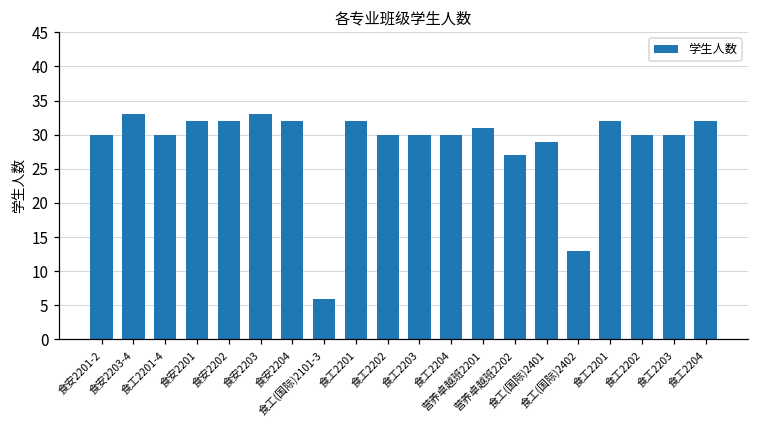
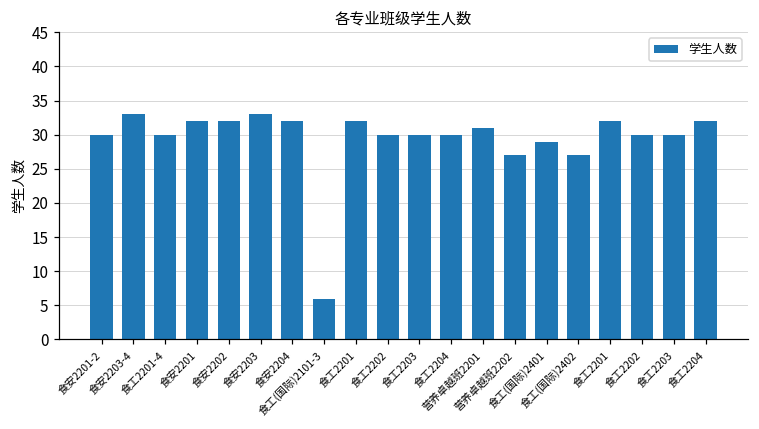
  {
    "食安2201-2": 30,
    "食安2203-4": 33,
    "食工2201-4": 30,
    "食安2201": 32,
    "食安2202": 32,
    "食安2203": 33,
    "食安2204": 32,
    "食工(国际)2101-3": 6,
    "营养卓越班2201": 31,
    "营养卓越班2202": 27,
    "食工(国际)2401": 29,
-   "食工(国际)2402": 13
+   "食工(国际)2402": 27
  }
